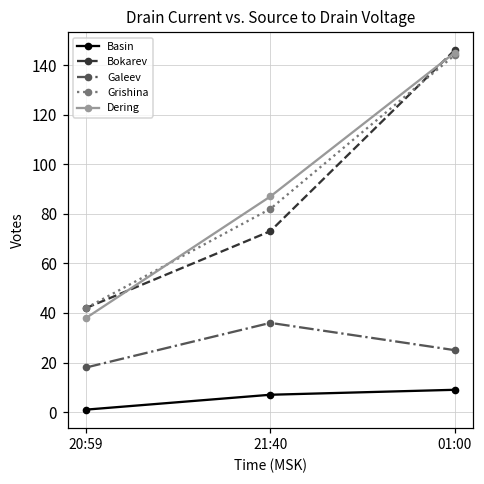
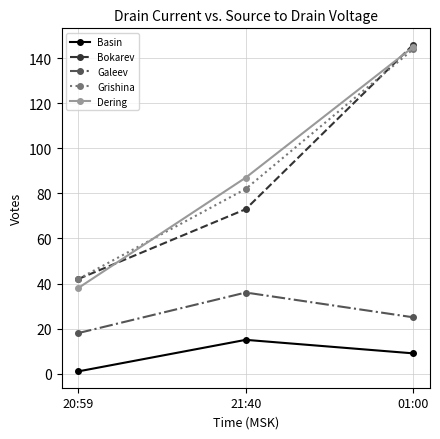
  {
    "Basin": {
      "20:59": 1,
-     "21:40": 7,
+     "21:40": 15,
      "01:00": 9
    }
  }
